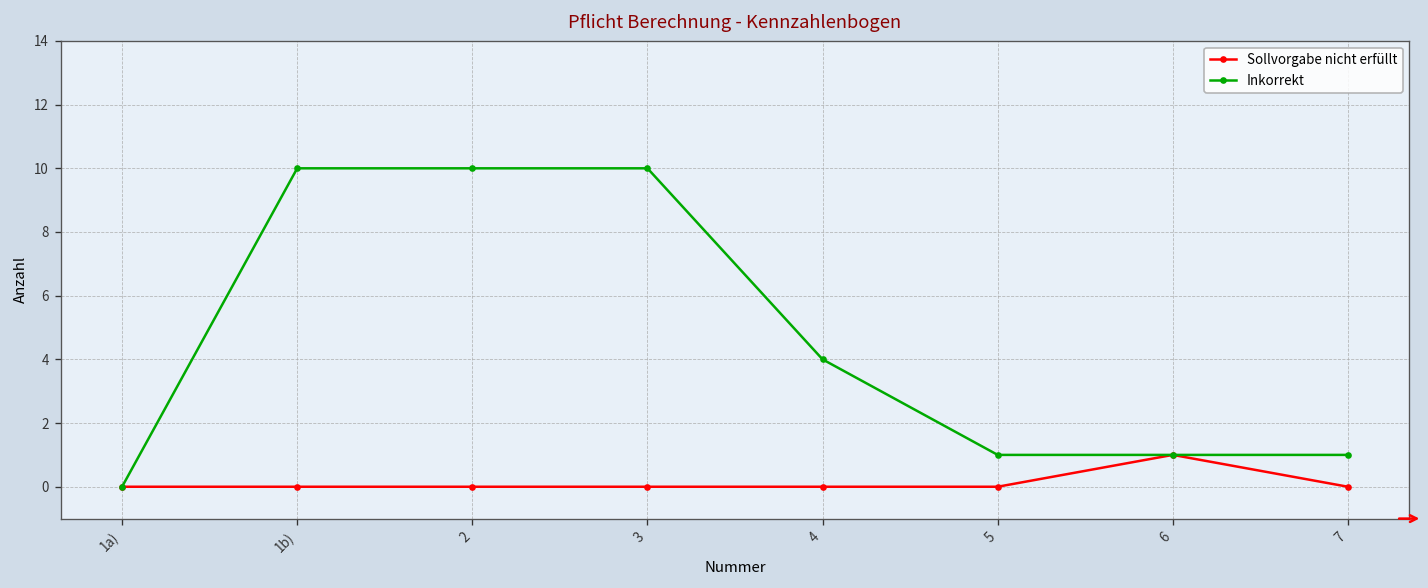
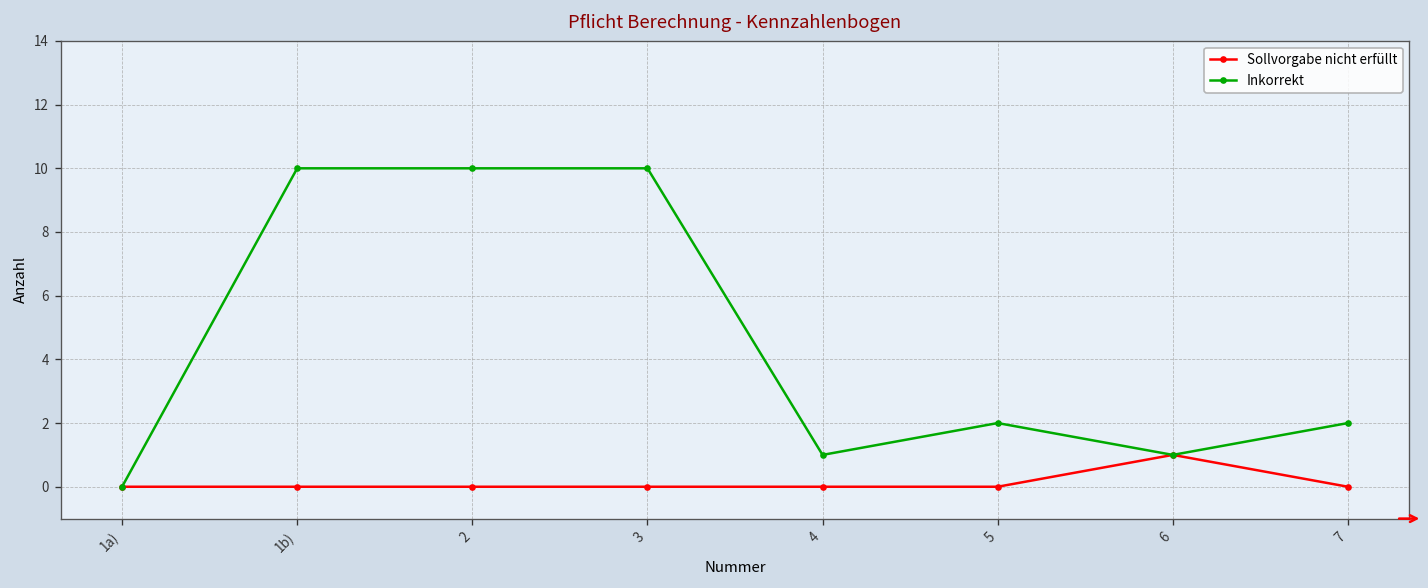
  {
    "Sollvorgabe nicht erfüllt": {
      "1b)": 0,
      "2": 0,
      "3": 0,
      "4": 0,
      "5": 0,
      "7": 0
    },
    "Inkorrekt": {
      "1b)": 10,
      "2": 10,
      "3": 10,
-     "4": 4,
-     "5": 1,
-     "7": 1
+     "4": 1,
+     "5": 2,
+     "7": 2
    }
  }
